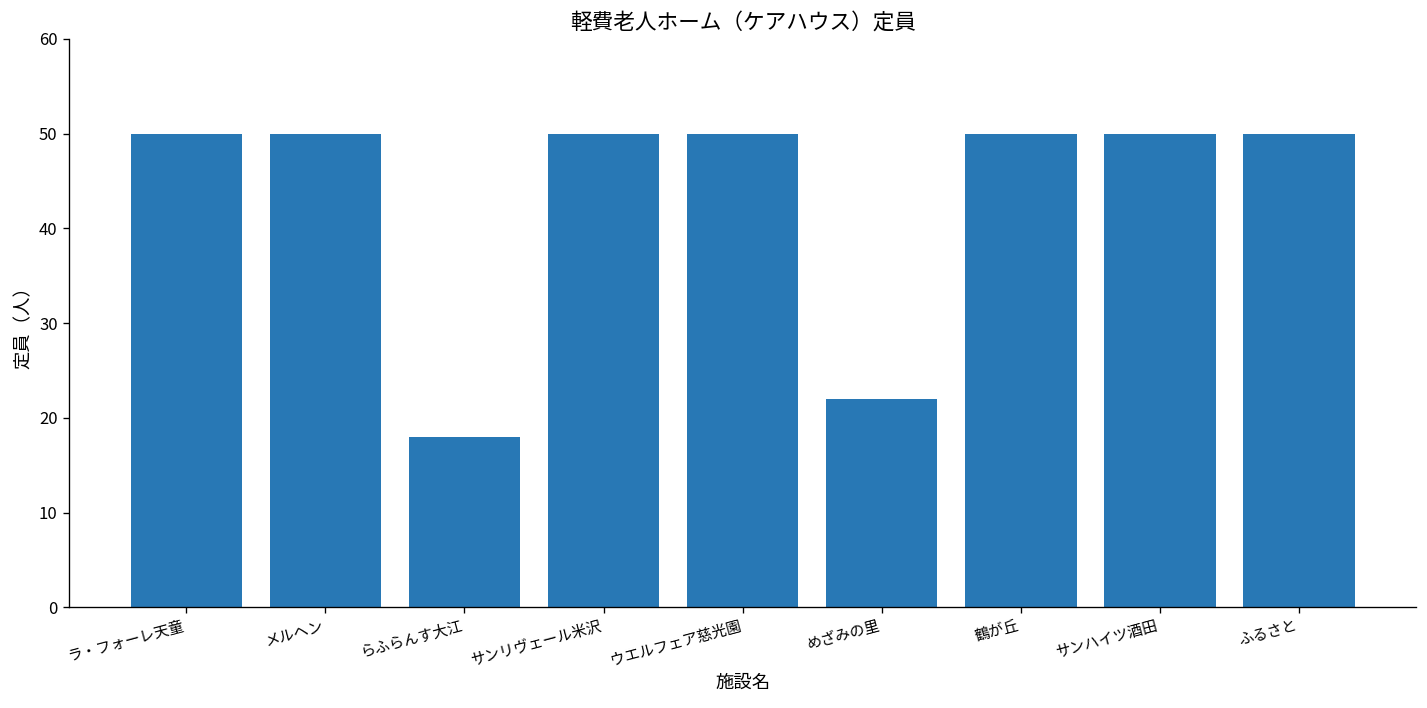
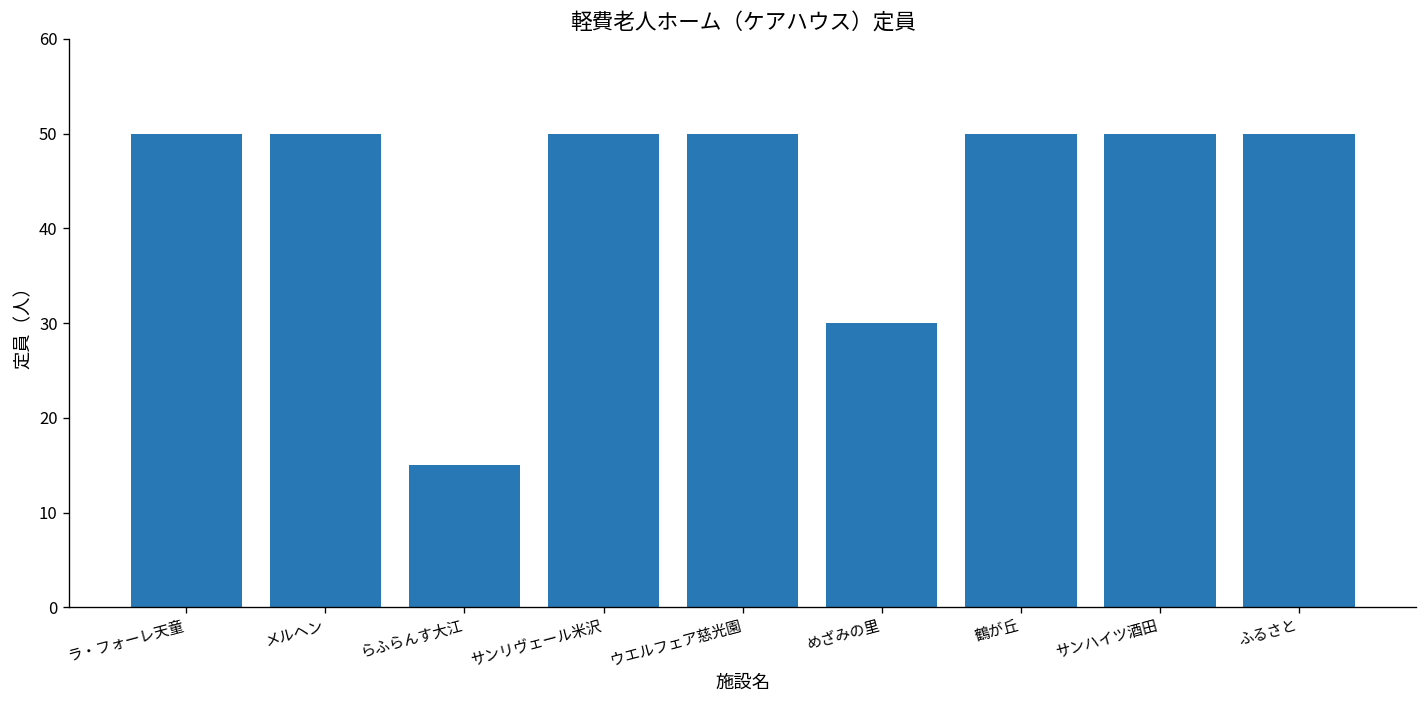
  {
    "ラ・フォーレ天童": 50,
    "メルヘン": 50,
-   "らふらんす大江": 18,
+   "らふらんす大江": 15,
    "サンリヴェール米沢": 50,
    "ウエルフェア慈光園": 50,
-   "めざみの里": 22,
+   "めざみの里": 30,
    "鶴が丘": 50,
    "サンハイツ酒田": 50,
    "ふるさと": 50
  }
